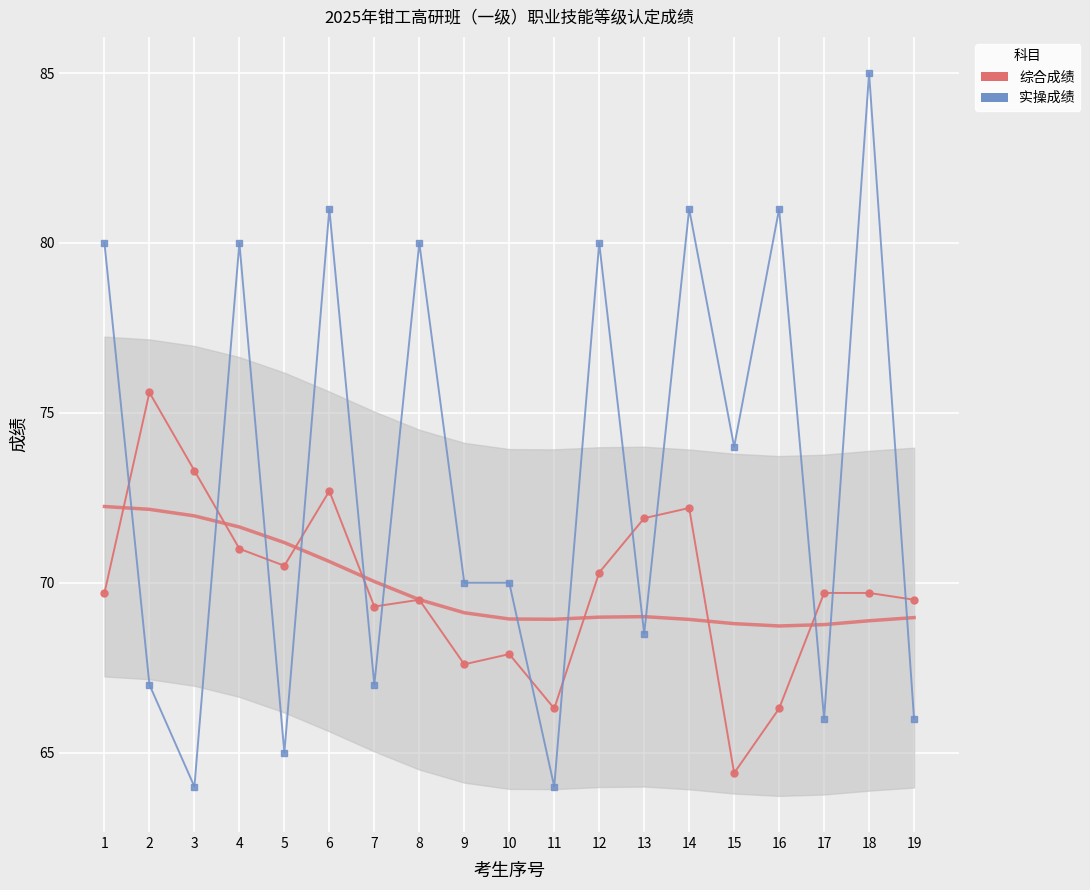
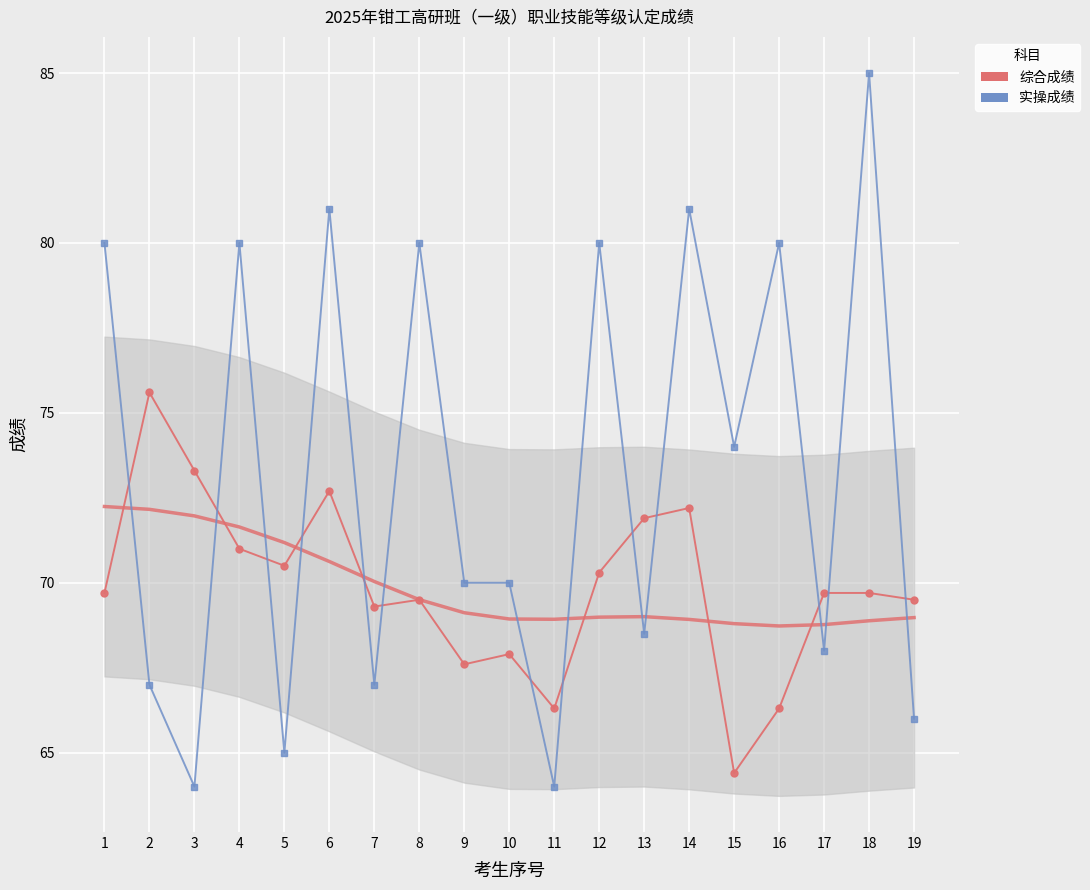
  {
    "实操成绩": {
      "1": 80,
      "2": 67,
      "3": 64,
      "4": 80,
      "5": 65,
      "6": 81,
      "7": 67,
      "8": 80,
      "9": 70,
      "10": 70,
      "11": 64,
      "12": 80,
      "13": 68.5,
      "14": 81,
      "15": 74,
-     "16": 81,
-     "17": 66,
+     "16": 80,
+     "17": 68,
      "18": 85,
      "19": 66
    }
  }
